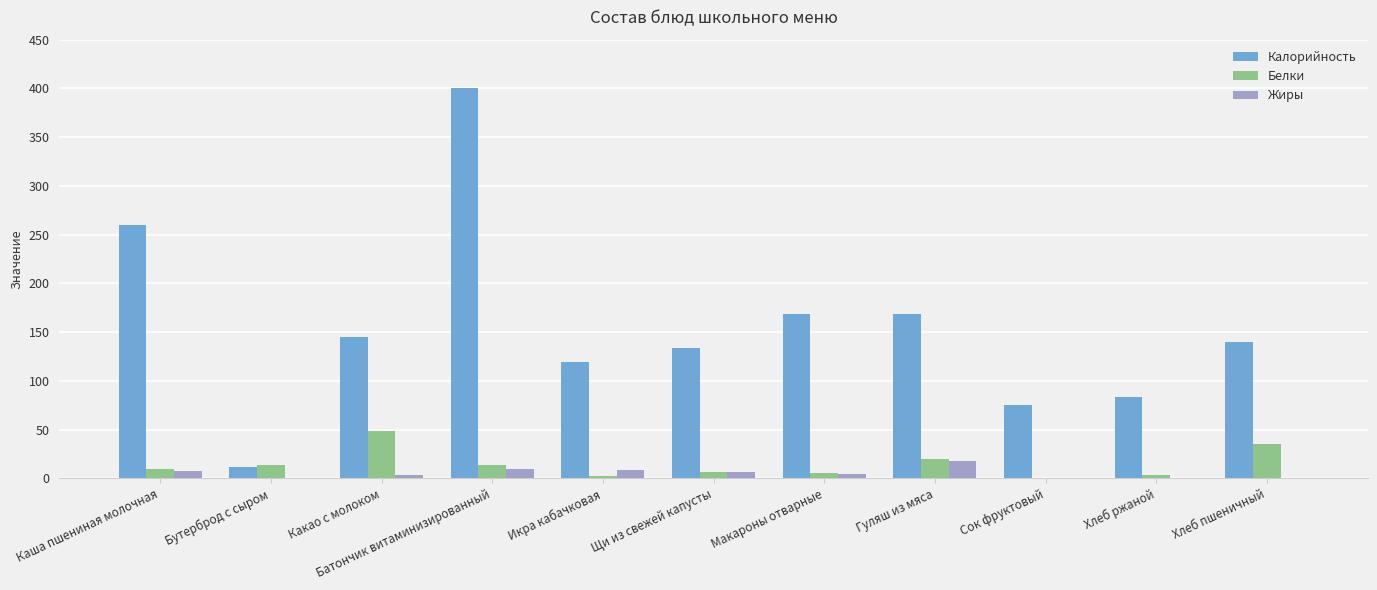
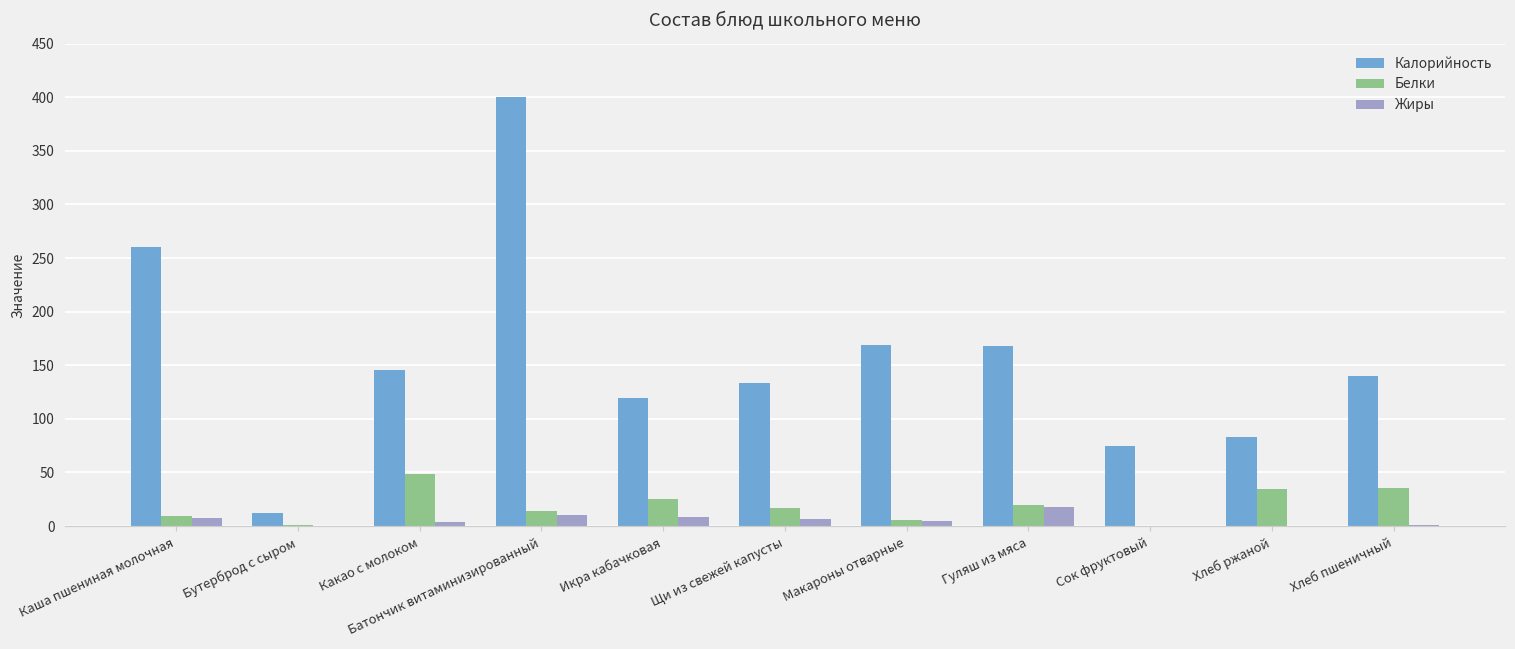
  {
    "Белки": {
      "Каша пшениная молочная": 10,
-     "Бутерброд с сыром": 10,
+     "Бутерброд с сыром": 0,
      "Какао с молоком": 50,
      "Батончик витаминизированный": 10,
-     "Икра кабачковая": 0,
-     "Щи из свежей капусты": 10,
+     "Икра кабачковая": 30,
+     "Щи из свежей капусты": 20,
      "Макароны отварные": 10,
      "Гуляш из мяса": 20,
-     "Хлеб ржаной": 0,
+     "Хлеб ржаной": 30,
      "Хлеб пшеничный": 40
    }
  }
